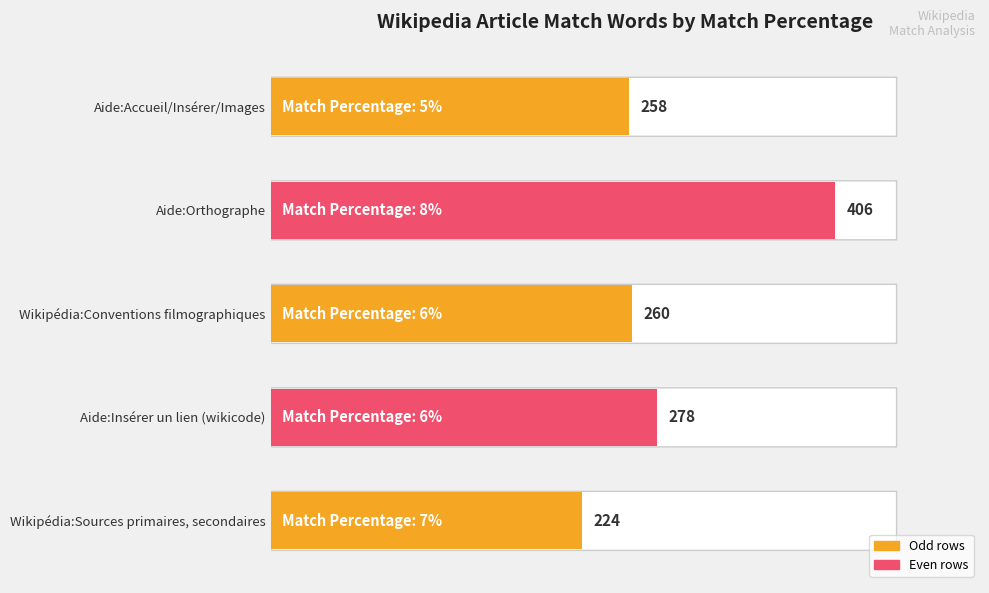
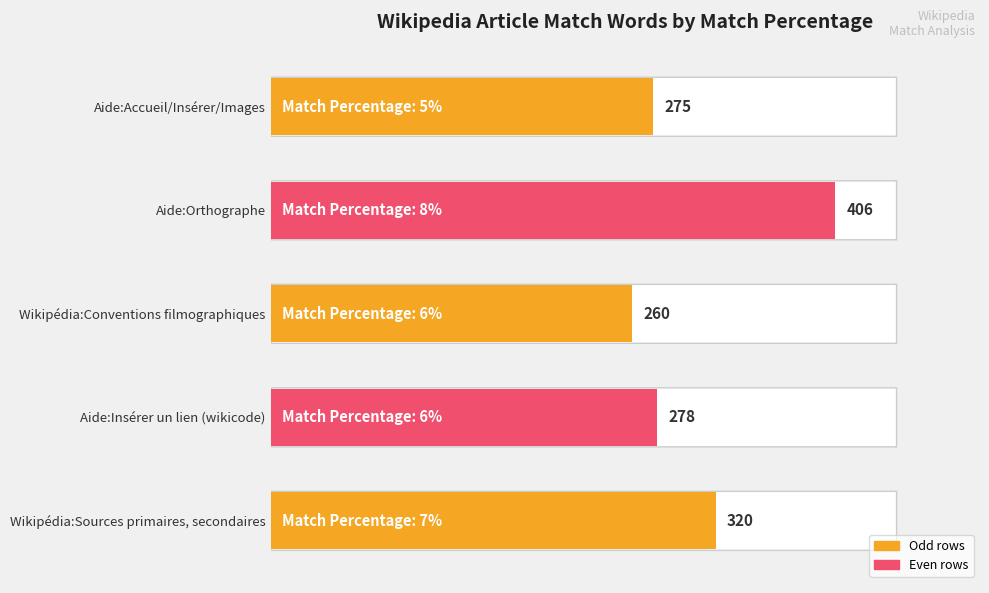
  {
-   "Aide:Accueil/Insérer/Images": 258,
+   "Aide:Accueil/Insérer/Images": 275,
    "Aide:Orthographe": 406,
    "Wikipédia:Conventions filmographiques": 260,
    "Aide:Insérer un lien (wikicode)": 278,
-   "Wikipédia:Sources primaires, secondaires": 224
+   "Wikipédia:Sources primaires, secondaires": 320
  }
